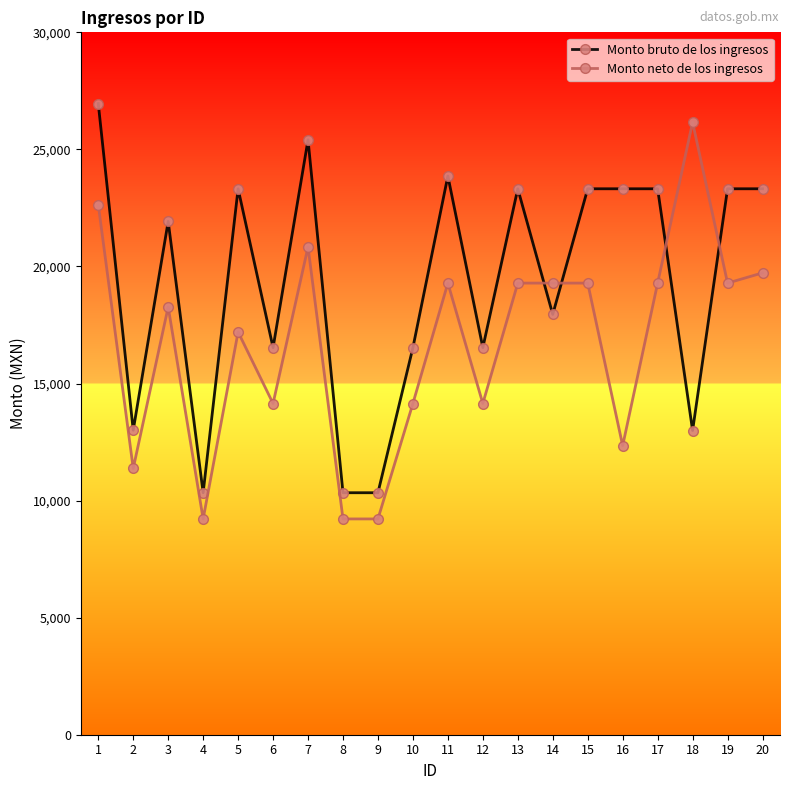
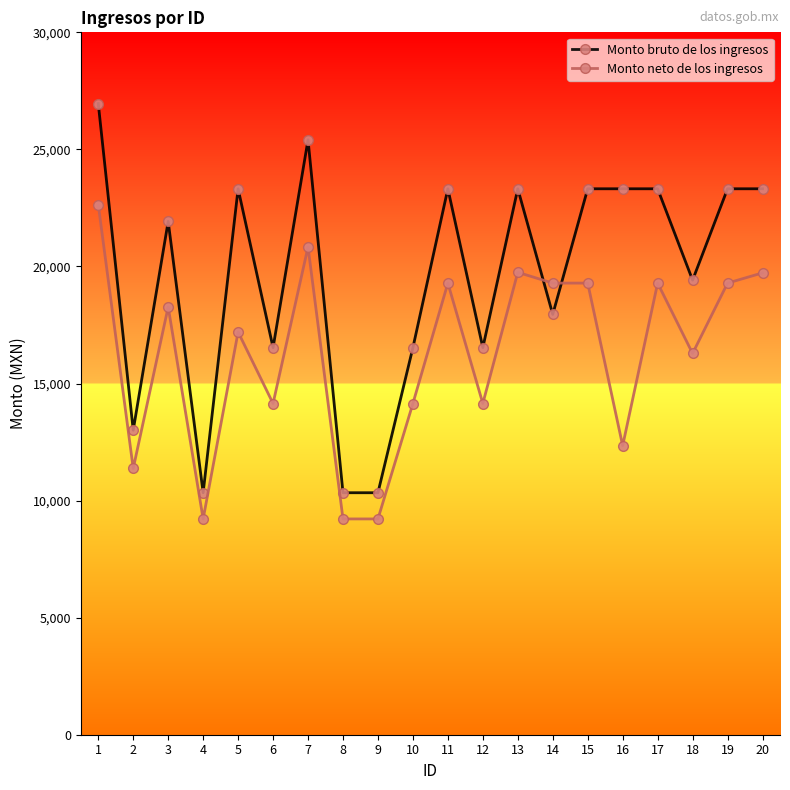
  {
    "Monto bruto de los ingresos": {
      "1": "27,000",
      "2": "13,000",
      "3": "21,900",
      "4": "10,300",
      "5": "23,300",
      "6": "16,500",
      "7": "25,400",
      "8": "10,300",
      "9": "10,300",
      "10": "16,500",
-     "11": "23,900",
+     "11": "23,300",
      "12": "16,500",
      "13": "23,300",
      "14": "18,000",
      "15": "23,300",
      "16": "23,300",
      "17": "23,300",
-     "18": "13,000",
+     "18": "19,400",
      "19": "23,300",
      "20": "23,300"
    },
    "Monto neto de los ingresos": {
      "1": "22,600",
      "2": "11,400",
      "3": "18,300",
      "4": "9,200",
      "5": "17,200",
      "6": "14,100",
      "7": "20,800",
      "8": "9,200",
      "9": "9,200",
      "10": "14,100",
      "11": "19,300",
      "12": "14,100",
-     "13": "19,300",
+     "13": "19,800",
      "14": "19,300",
      "15": "19,300",
      "16": "12,300",
      "17": "19,300",
-     "18": "26,200",
+     "18": "16,300",
      "19": "19,300",
      "20": "19,700"
    }
  }
